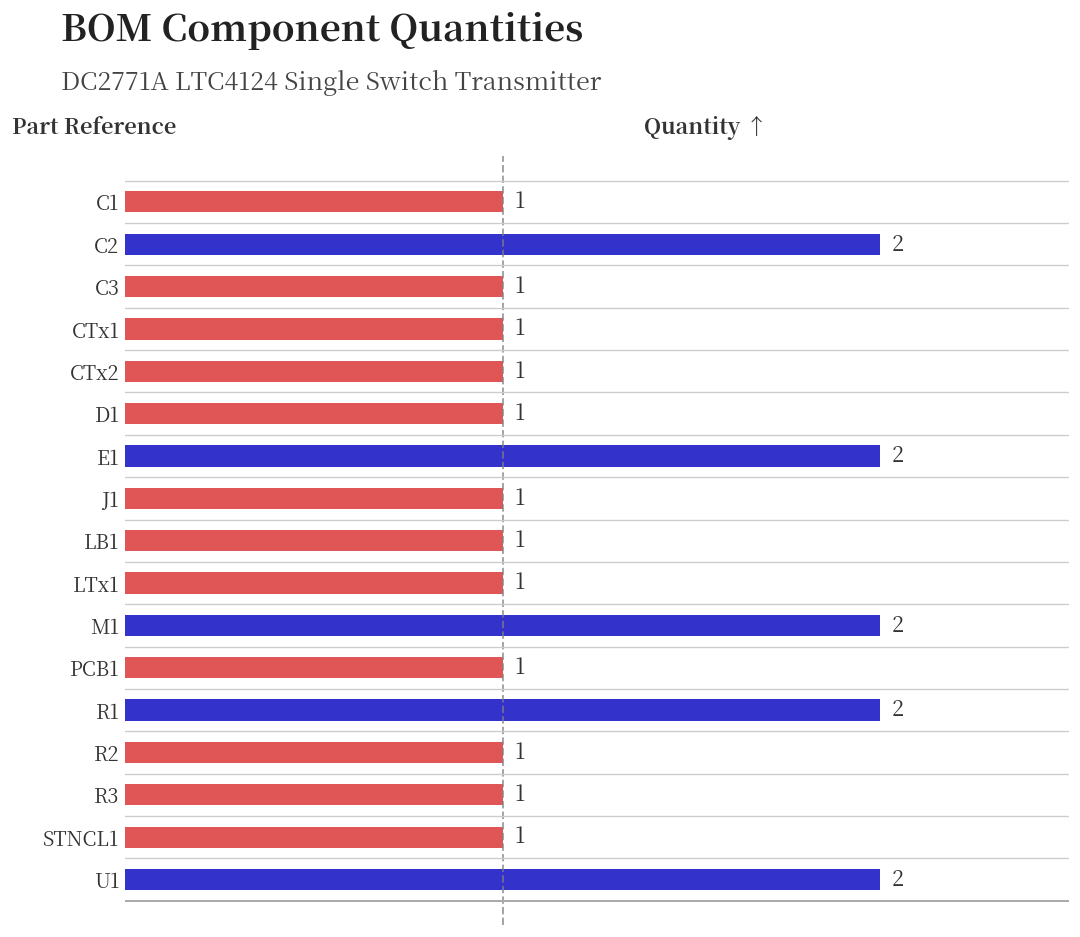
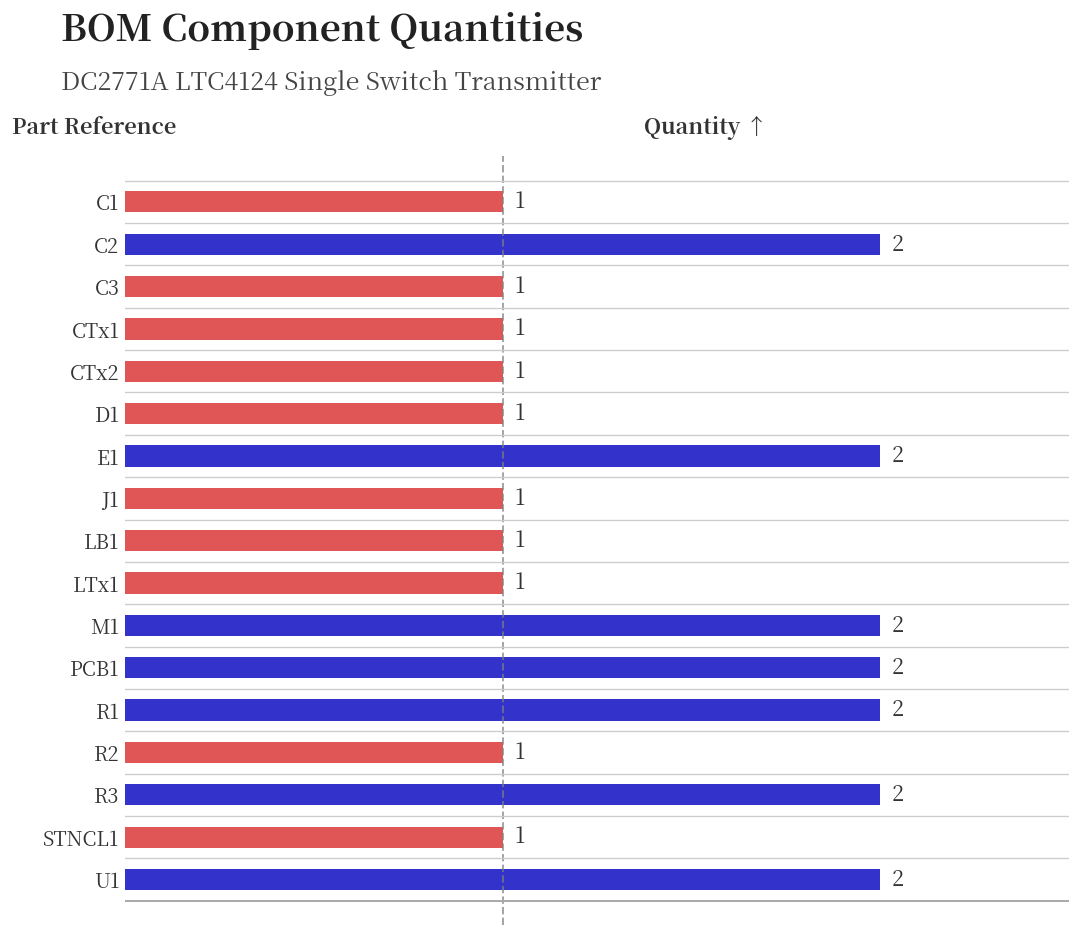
  {
    "C1": 1,
    "C2": 2,
    "C3": 1,
    "CTx1": 1,
    "CTx2": 1,
    "D1": 1,
    "E1": 2,
    "J1": 1,
    "LB1": 1,
    "LTx1": 1,
    "M1": 2,
-   "PCB1": 1,
+   "PCB1": 2,
    "R1": 2,
    "R2": 1,
-   "R3": 1,
+   "R3": 2,
    "STNCL1": 1,
    "U1": 2
  }
